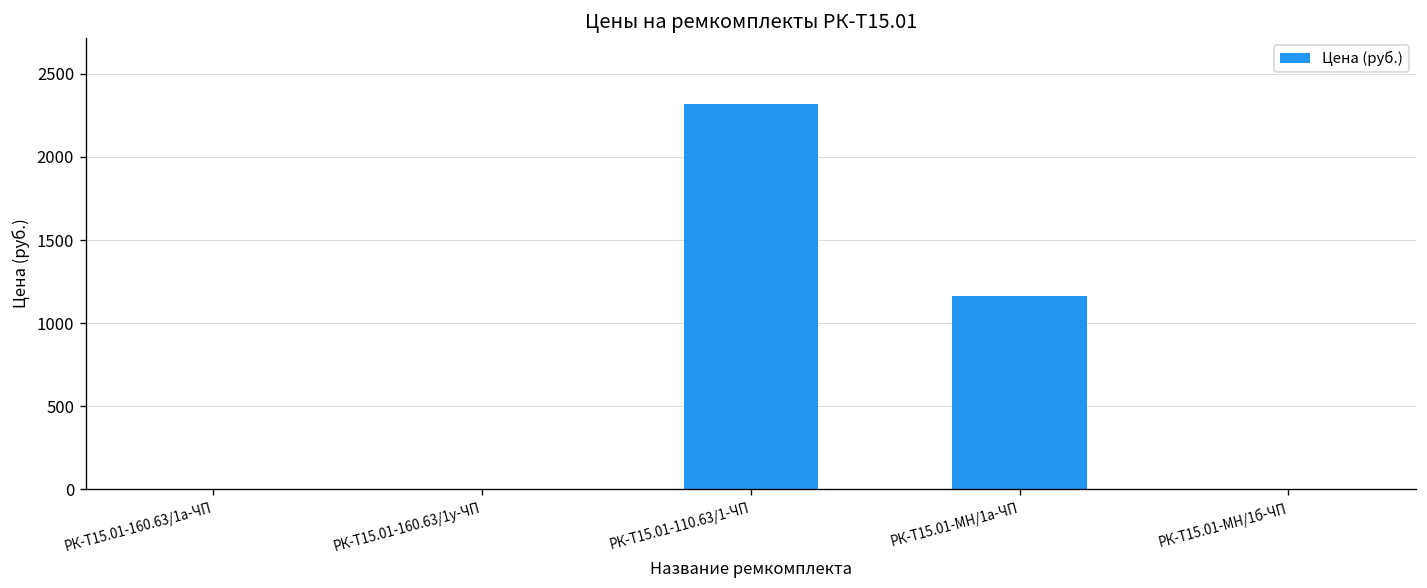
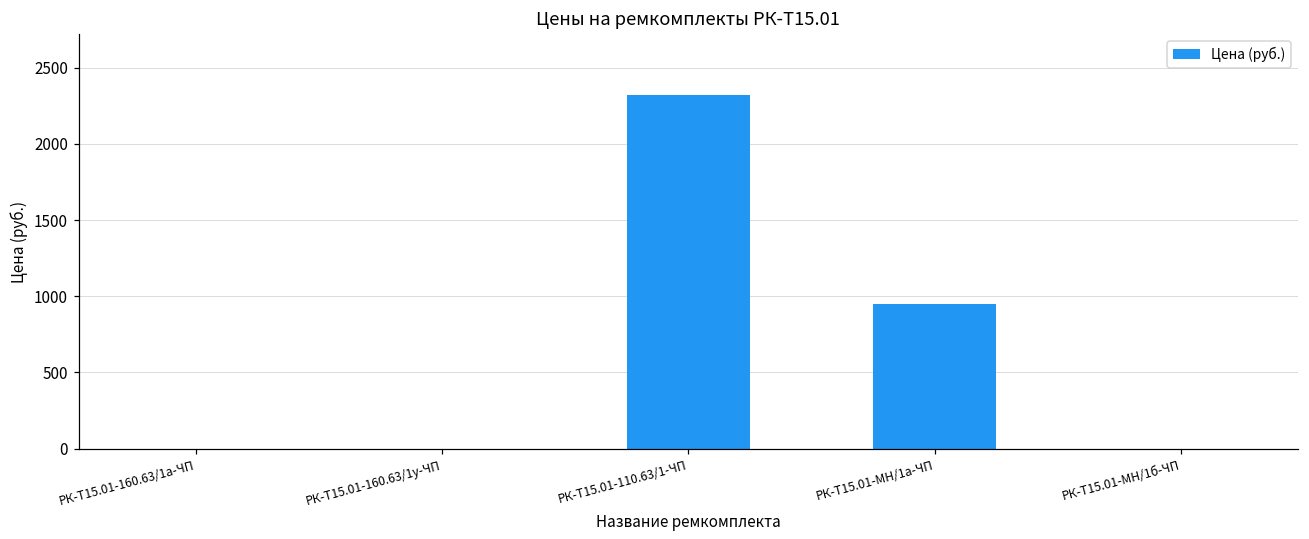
  {
    "РК-Т15.01-160.63/1а-ЧП": 0,
    "РК-Т15.01-110.63/1-ЧП": 2320,
-   "РК-Т15.01-МН/1а-ЧП": 1160
+   "РК-Т15.01-МН/1а-ЧП": 950
  }
